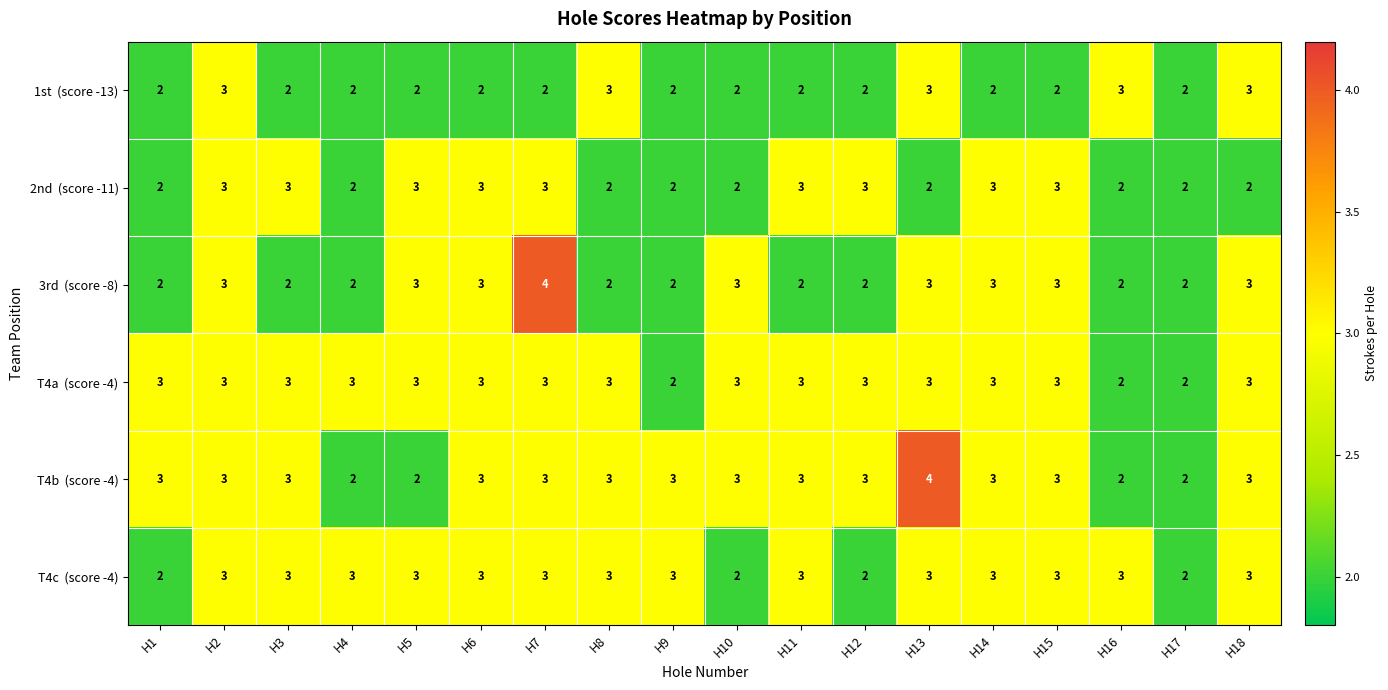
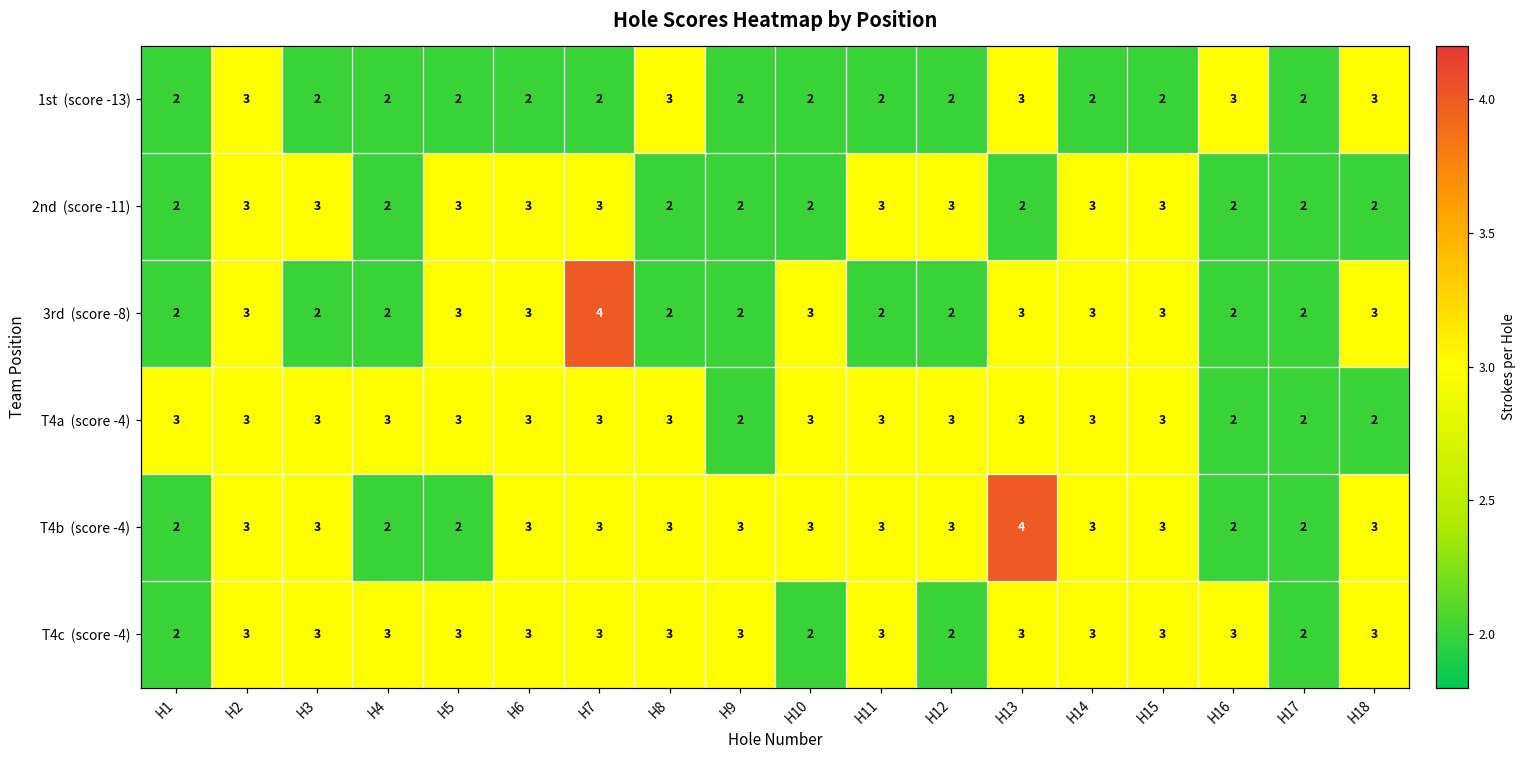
  {
    "1st (score -13)": {
      "H1": 2,
      "H2": 3,
      "H3": 2,
      "H4": 2,
      "H5": 2,
      "H6": 2,
      "H7": 2,
      "H8": 3,
      "H9": 2,
      "H10": 2,
      "H11": 2,
      "H12": 2,
      "H13": 3,
      "H14": 2,
      "H15": 2,
      "H16": 3,
      "H17": 2,
      "H18": 3
    },
    "2nd (score -11)": {
      "H1": 2,
      "H2": 3,
      "H3": 3,
      "H4": 2,
      "H5": 3,
      "H6": 3,
      "H7": 3,
      "H8": 2,
      "H9": 2,
      "H10": 2,
      "H11": 3,
      "H12": 3,
      "H13": 2,
      "H14": 3,
      "H15": 3,
      "H16": 2,
      "H17": 2,
      "H18": 2
    },
    "3rd (score -8)": {
      "H1": 2,
      "H2": 3,
      "H3": 2,
      "H4": 2,
      "H5": 3,
      "H6": 3,
      "H7": 4,
      "H8": 2,
      "H9": 2,
      "H10": 3,
      "H11": 2,
      "H12": 2,
      "H13": 3,
      "H14": 3,
      "H15": 3,
      "H16": 2,
      "H17": 2,
      "H18": 3
    },
    "T4a (score -4)": {
      "H1": 3,
      "H2": 3,
      "H3": 3,
      "H4": 3,
      "H5": 3,
      "H6": 3,
      "H7": 3,
      "H8": 3,
      "H9": 2,
      "H10": 3,
      "H11": 3,
      "H12": 3,
      "H13": 3,
      "H14": 3,
      "H15": 3,
      "H16": 2,
      "H17": 2,
-     "H18": 3
+     "H18": 2
    },
    "T4b (score -4)": {
-     "H1": 3,
+     "H1": 2,
      "H2": 3,
      "H3": 3,
      "H4": 2,
      "H5": 2,
      "H6": 3,
      "H7": 3,
      "H8": 3,
      "H9": 3,
      "H10": 3,
      "H11": 3,
      "H12": 3,
      "H13": 4,
      "H14": 3,
      "H15": 3,
      "H16": 2,
      "H17": 2,
      "H18": 3
    },
    "T4c (score -4)": {
      "H1": 2,
      "H2": 3,
      "H3": 3,
      "H4": 3,
      "H5": 3,
      "H6": 3,
      "H7": 3,
      "H8": 3,
      "H9": 3,
      "H10": 2,
      "H11": 3,
      "H12": 2,
      "H13": 3,
      "H14": 3,
      "H15": 3,
      "H16": 3,
      "H17": 2,
      "H18": 3
    }
  }
